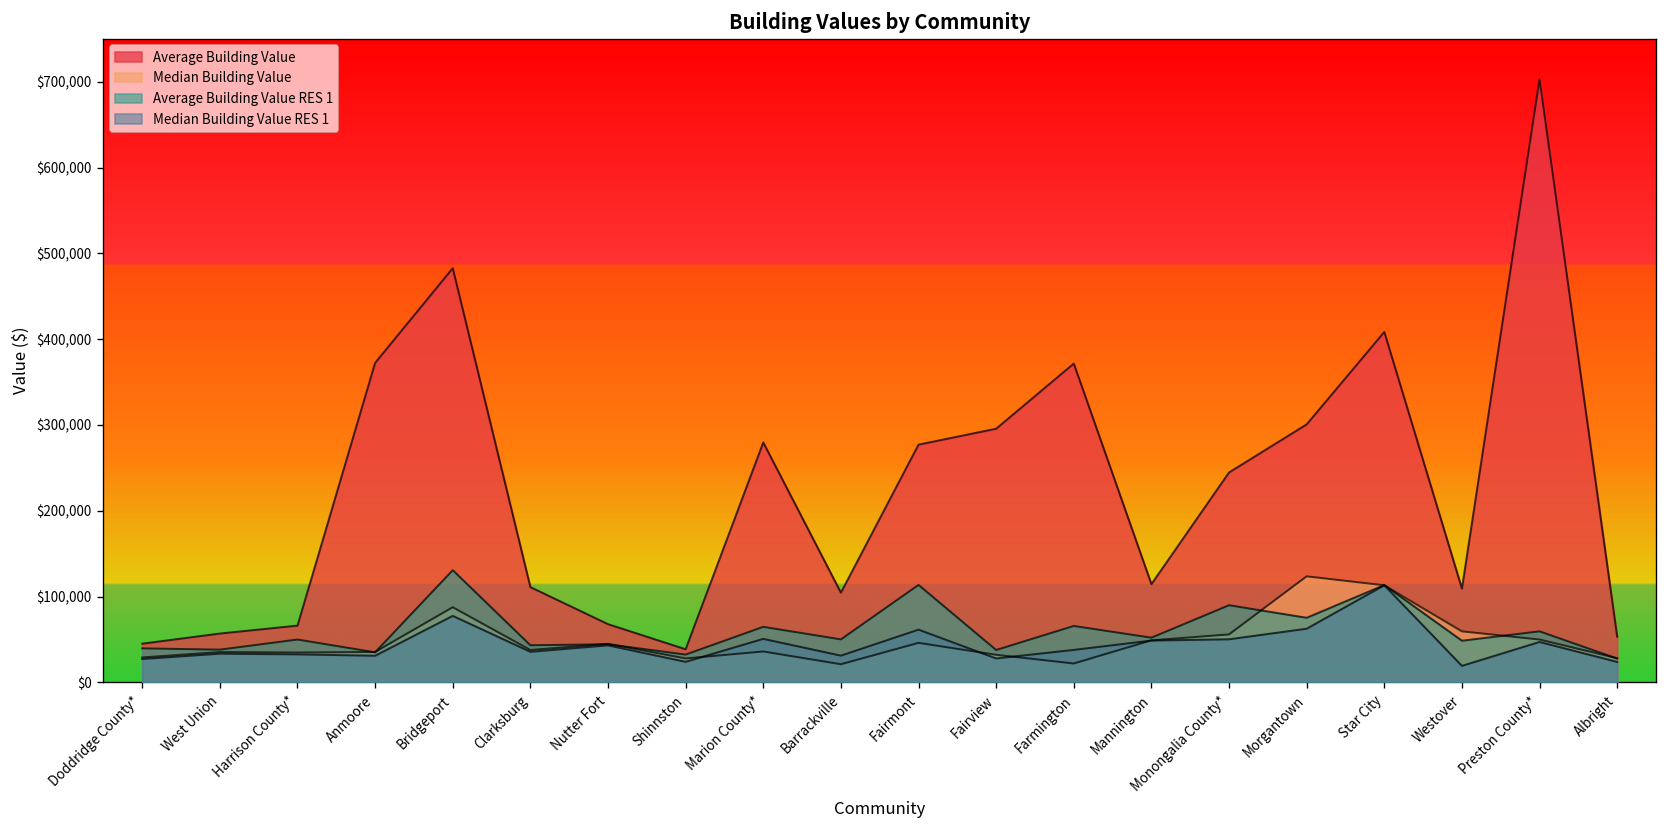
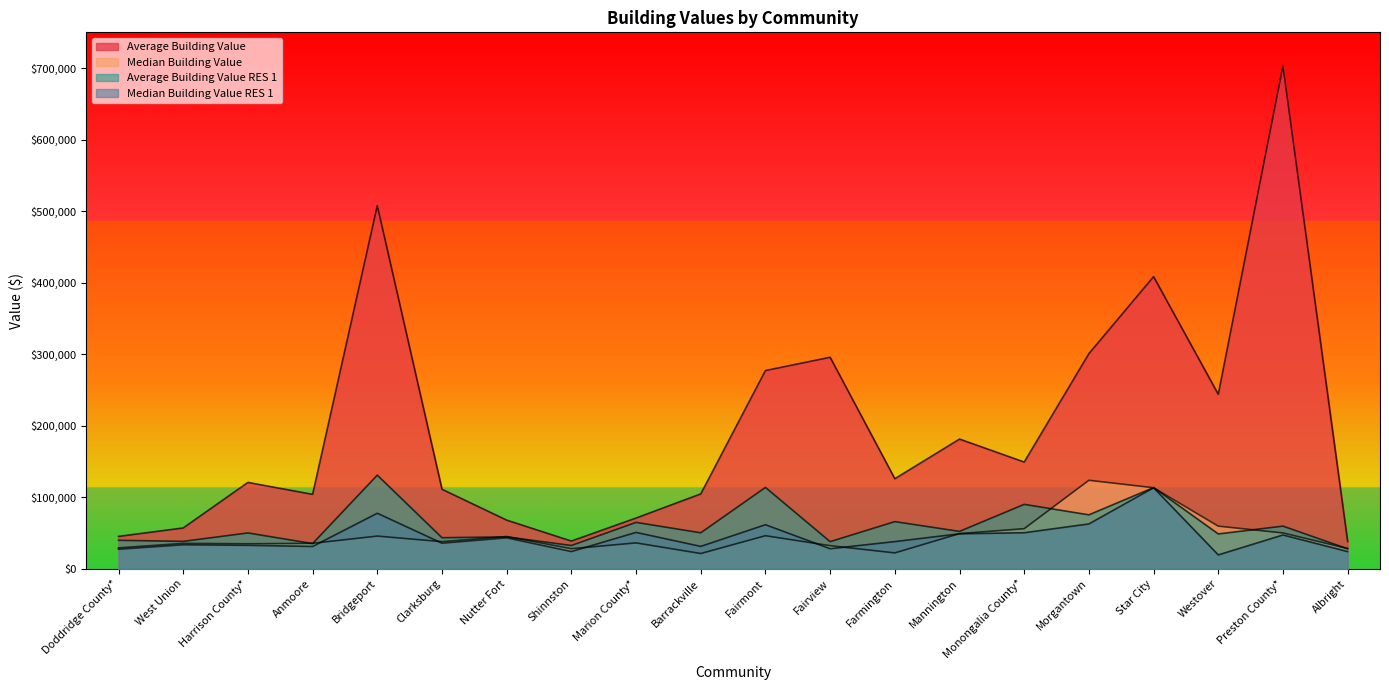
  {
    "Average Building Value": {
      "Doddridge County*": "$50,000",
      "West Union": "$60,000",
-     "Harrison County*": "$70,000",
-     "Anmoore": "$370,000",
-     "Bridgeport": "$480,000",
+     "Harrison County*": "$120,000",
+     "Anmoore": "$100,000",
+     "Bridgeport": "$510,000",
      "Clarksburg": "$110,000",
      "Nutter Fort": "$70,000",
      "Shinnston": "$40,000",
-     "Marion County*": "$280,000",
+     "Marion County*": "$70,000",
      "Barrackville": "$100,000",
      "Fairmont": "$280,000",
      "Fairview": "$300,000",
-     "Farmington": "$370,000",
-     "Mannington": "$110,000",
-     "Monongalia County*": "$240,000",
+     "Farmington": "$130,000",
+     "Mannington": "$180,000",
+     "Monongalia County*": "$150,000",
      "Morgantown": "$300,000",
      "Star City": "$410,000",
-     "Westover": "$110,000",
+     "Westover": "$240,000",
      "Preston County*": "$700,000",
-     "Albright": "$50,000"
+     "Albright": "$40,000"
    },
    "Median Building Value": {
-     "Bridgeport": "$90,000",
+     "Bridgeport": "$50,000",
      "Shinnston": "$30,000",
      "Marion County*": "$40,000",
      "Barrackville": "$20,000",
      "Fairmont": "$50,000",
      "Fairview": "$30,000",
      "Farmington": "$20,000",
      "Monongalia County*": "$60,000",
      "Morgantown": "$120,000",
      "Westover": "$60,000"
    }
  }
